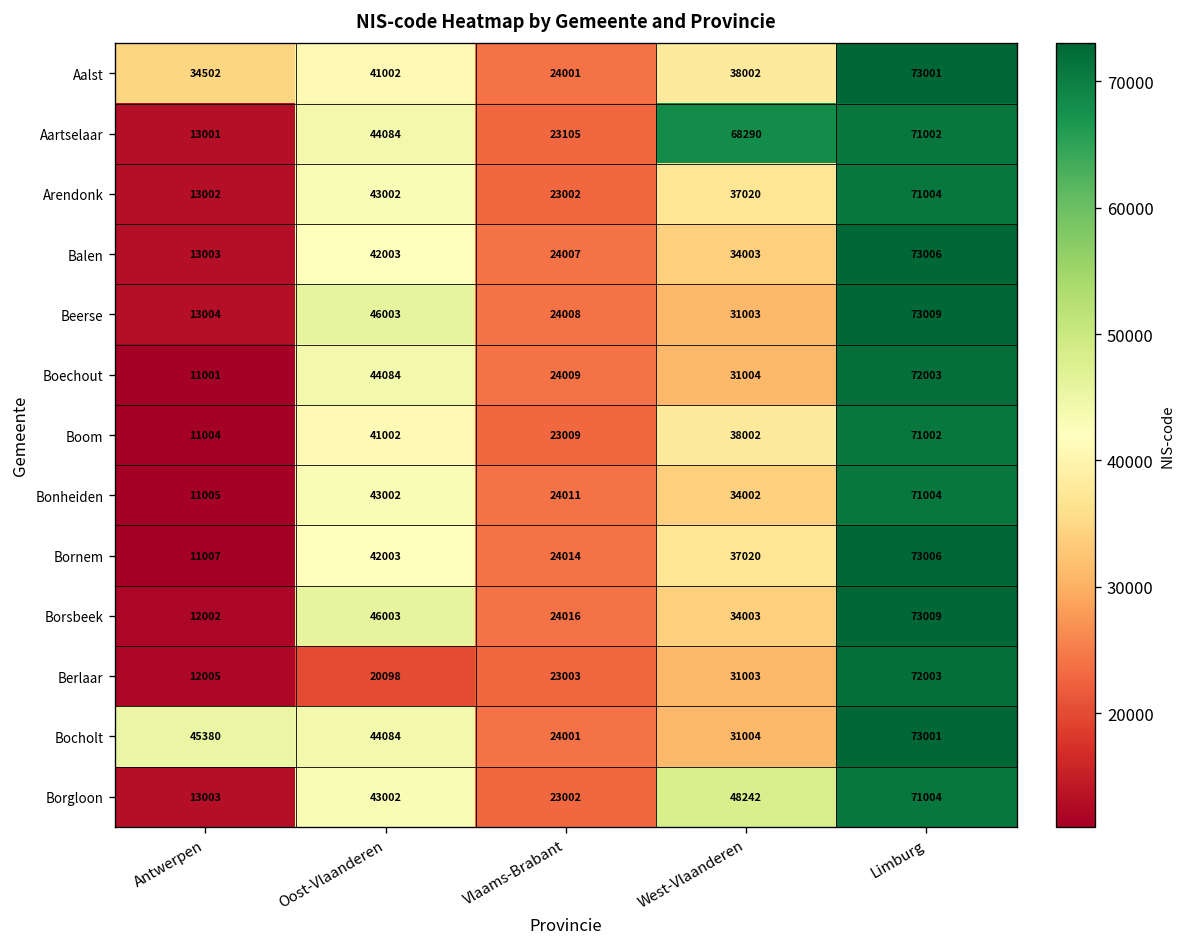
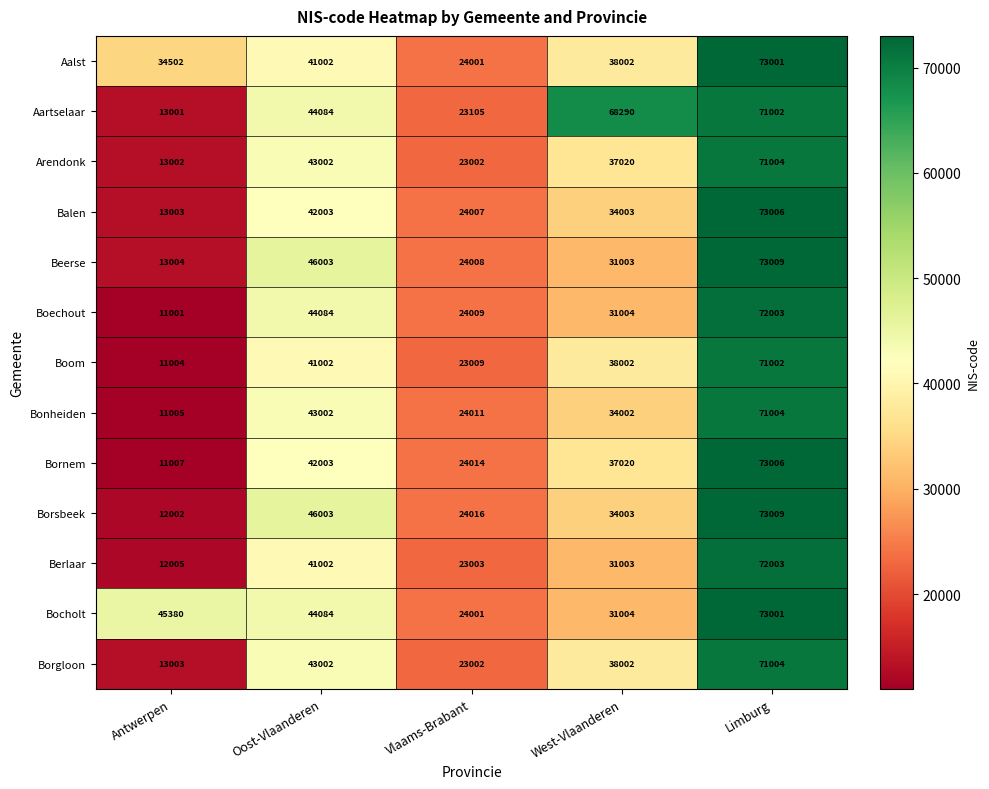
  {
    "Aalst": {
      "Antwerpen": 34502,
      "Oost-Vlaanderen": 41002,
      "Vlaams-Brabant": 24001,
      "West-Vlaanderen": 38002,
      "Limburg": 73001
    },
    "Aartselaar": {
      "Antwerpen": 13001,
      "Oost-Vlaanderen": 44084,
      "Vlaams-Brabant": 23105,
      "West-Vlaanderen": 68290,
      "Limburg": 71002
    },
    "Arendonk": {
      "Antwerpen": 13002,
      "Oost-Vlaanderen": 43002,
      "Vlaams-Brabant": 23002,
      "West-Vlaanderen": 37020,
      "Limburg": 71004
    },
    "Balen": {
      "Antwerpen": 13003,
      "Oost-Vlaanderen": 42003,
      "Vlaams-Brabant": 24007,
      "West-Vlaanderen": 34003,
      "Limburg": 73006
    },
    "Beerse": {
      "Antwerpen": 13004,
      "Oost-Vlaanderen": 46003,
      "Vlaams-Brabant": 24008,
      "West-Vlaanderen": 31003,
      "Limburg": 73009
    },
    "Boechout": {
      "Antwerpen": 11001,
      "Oost-Vlaanderen": 44084,
      "Vlaams-Brabant": 24009,
      "West-Vlaanderen": 31004,
      "Limburg": 72003
    },
    "Boom": {
      "Antwerpen": 11004,
      "Oost-Vlaanderen": 41002,
      "Vlaams-Brabant": 23009,
      "West-Vlaanderen": 38002,
      "Limburg": 71002
    },
    "Bonheiden": {
      "Antwerpen": 11005,
      "Oost-Vlaanderen": 43002,
      "Vlaams-Brabant": 24011,
      "West-Vlaanderen": 34002,
      "Limburg": 71004
    },
    "Bornem": {
      "Antwerpen": 11007,
      "Oost-Vlaanderen": 42003,
      "Vlaams-Brabant": 24014,
      "West-Vlaanderen": 37020,
      "Limburg": 73006
    },
    "Borsbeek": {
      "Antwerpen": 12002,
      "Oost-Vlaanderen": 46003,
      "Vlaams-Brabant": 24016,
      "West-Vlaanderen": 34003,
      "Limburg": 73009
    },
    "Berlaar": {
      "Antwerpen": 12005,
-     "Oost-Vlaanderen": 20098,
+     "Oost-Vlaanderen": 41002,
      "Vlaams-Brabant": 23003,
      "West-Vlaanderen": 31003,
      "Limburg": 72003
    },
    "Bocholt": {
      "Antwerpen": 45380,
      "Oost-Vlaanderen": 44084,
      "Vlaams-Brabant": 24001,
      "West-Vlaanderen": 31004,
      "Limburg": 73001
    },
    "Borgloon": {
      "Antwerpen": 13003,
      "Oost-Vlaanderen": 43002,
      "Vlaams-Brabant": 23002,
-     "West-Vlaanderen": 48242,
+     "West-Vlaanderen": 38002,
      "Limburg": 71004
    }
  }
